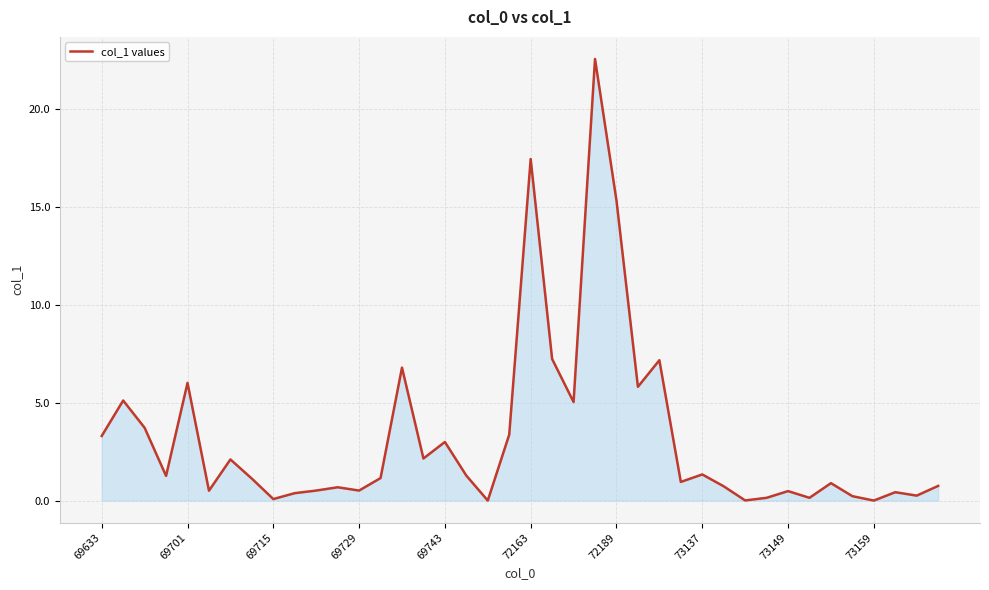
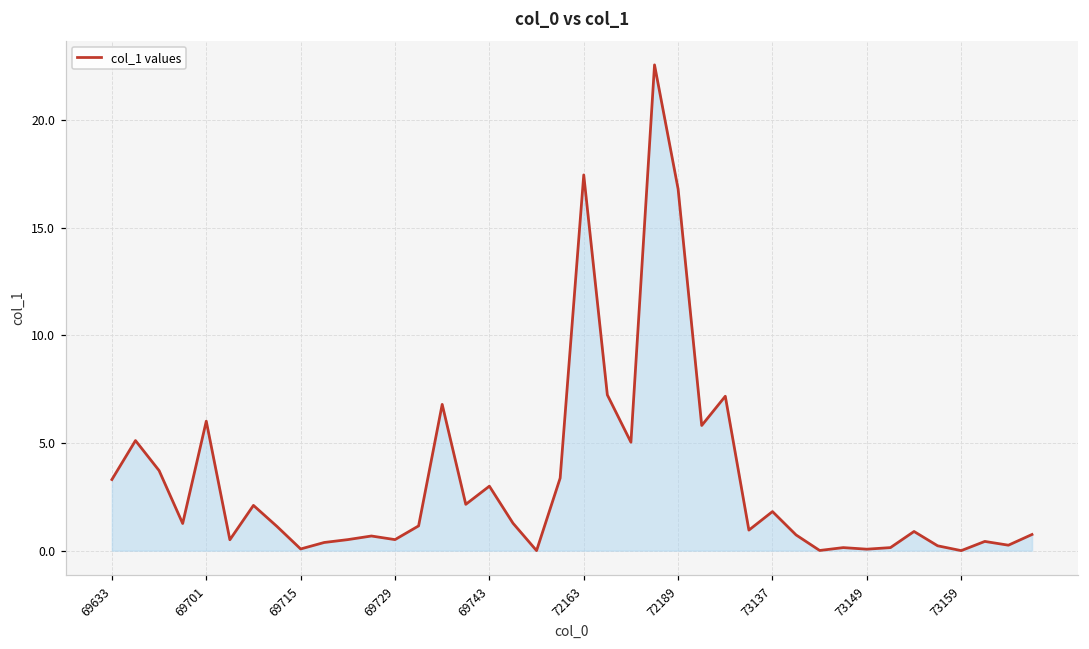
  {
    "69633": 3.3,
    "69701": 6.0,
    "69715": 0.1,
    "69729": 0.5,
    "69743": 3.0,
    "72163": 17.4,
-   "72189": 15.3,
-   "73137": 1.3,
-   "73149": 0.5,
+   "72189": 16.8,
+   "73137": 1.8,
+   "73149": 0.1,
    "73159": 0.0
  }
